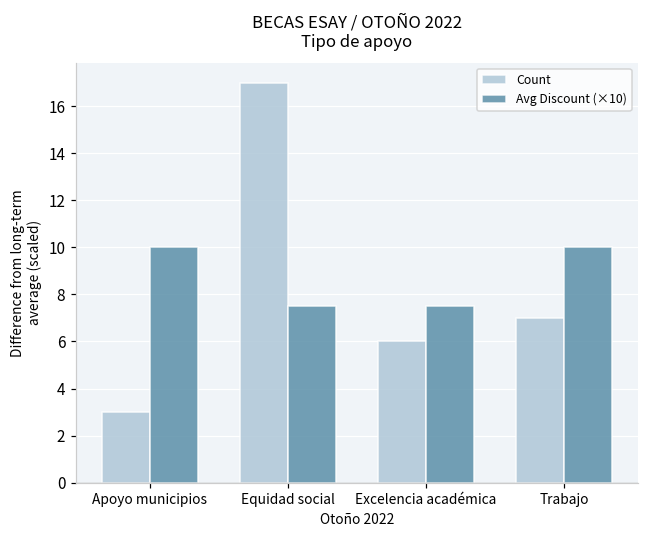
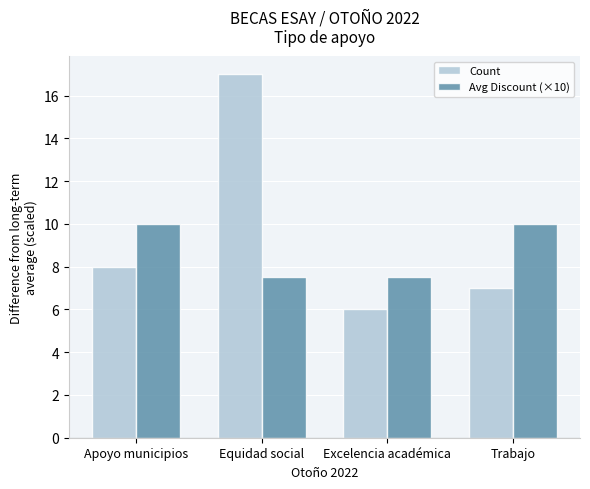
  {
    "Count": {
-     "Apoyo municipios": 3,
+     "Apoyo municipios": 8,
      "Equidad social": 17,
      "Excelencia académica": 6,
      "Trabajo": 7
    },
    "Avg Discount (×10)": {
      "Apoyo municipios": 10,
      "Equidad social": 7.5,
      "Excelencia académica": 7.5,
      "Trabajo": 10
    }
  }
